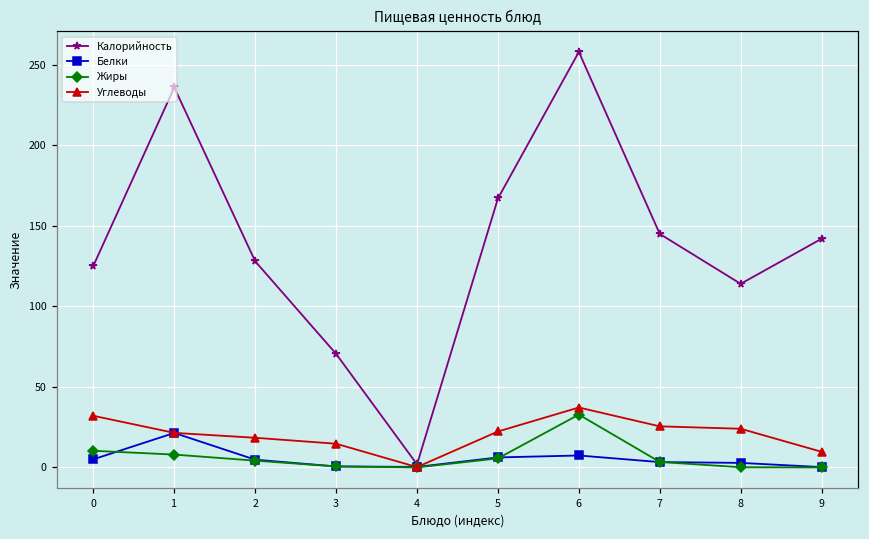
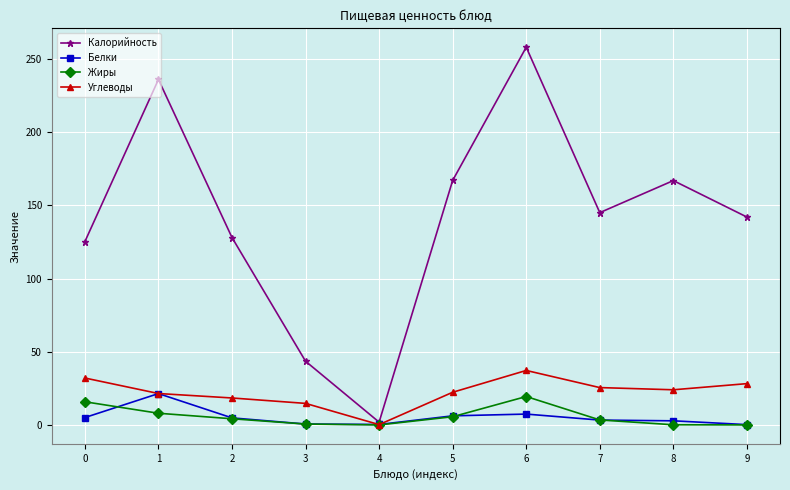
  {
    "Калорийность": {
      "0": 125,
      "2": 128,
-     "3": 71,
+     "3": 44,
      "5": 167,
      "6": 258,
      "7": 145,
-     "8": 114,
+     "8": 167,
      "9": 142
    },
    "Белки": {
      "0": 5,
      "6": 7,
      "8": 3
    },
    "Жиры": {
-     "0": 10,
+     "0": 16,
      "1": 8,
-     "6": 33,
+     "6": 19,
      "8": 0
    },
    "Углеводы": {
      "0": 32,
      "2": 18,
      "3": 15,
      "5": 22,
      "6": 37,
      "7": 26,
      "8": 24,
-     "9": 10
+     "9": 28
    }
  }
